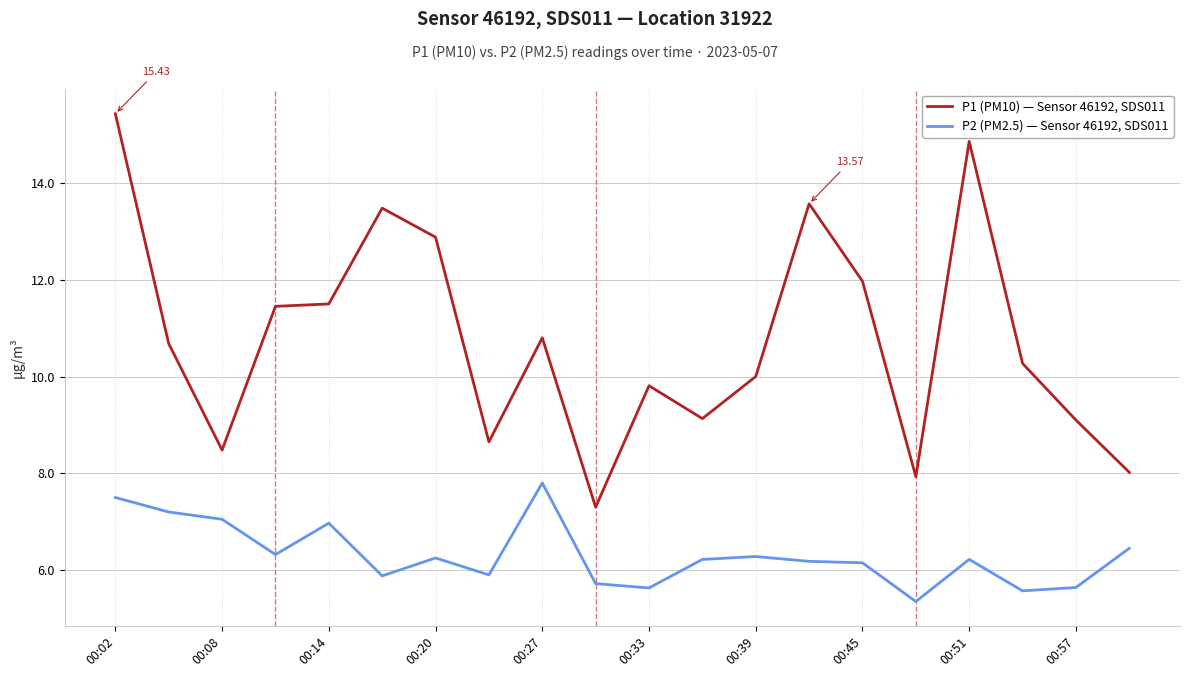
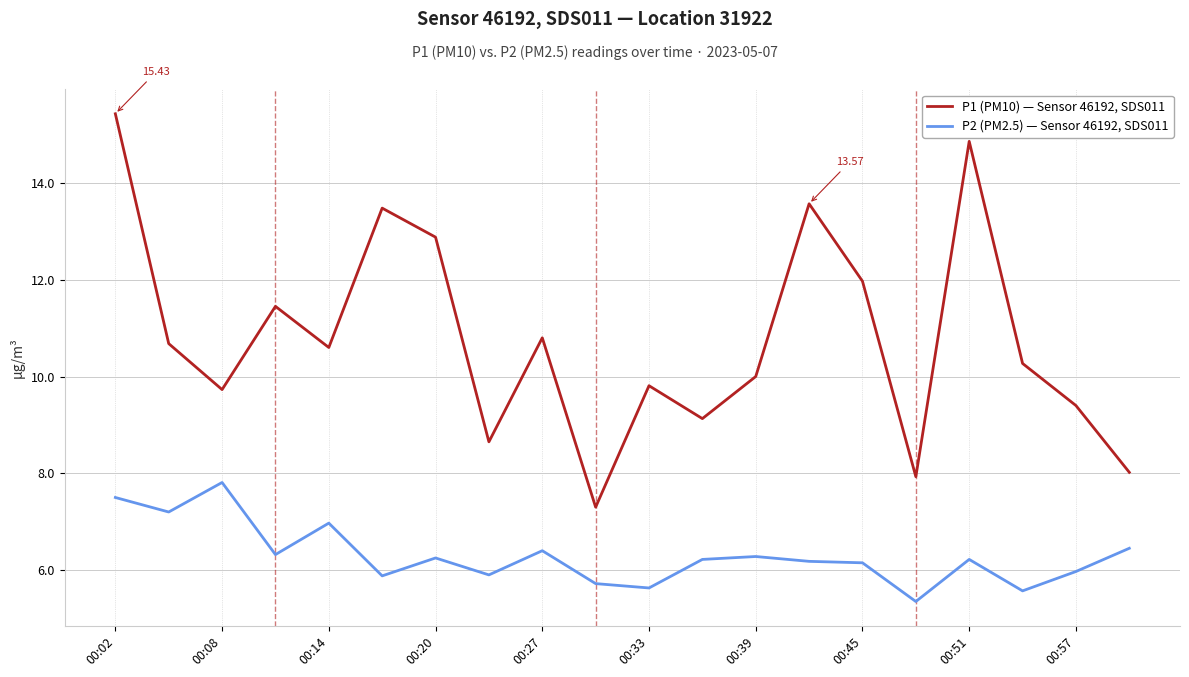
  {
    "P1 (PM10) — Sensor 46192, SDS011": {
-     "00:08": 8.5,
-     "00:14": 11.5,
+     "00:08": 9.7,
+     "00:14": 10.6,
      "00:20": 12.9,
      "00:27": 10.8,
      "00:33": 9.8,
      "00:39": 10.0,
      "00:45": 12.0,
      "00:51": 14.9,
-     "00:57": 9.1
+     "00:57": 9.4
    },
    "P2 (PM2.5) — Sensor 46192, SDS011": {
      "00:02": 7.5,
-     "00:08": 7.1,
+     "00:08": 7.8,
      "00:14": 7.0,
      "00:20": 6.3,
-     "00:27": 7.8,
+     "00:27": 6.4,
      "00:33": 5.6,
      "00:39": 6.3,
      "00:45": 6.2,
      "00:51": 6.2,
-     "00:57": 5.6
+     "00:57": 6.0
    }
  }
